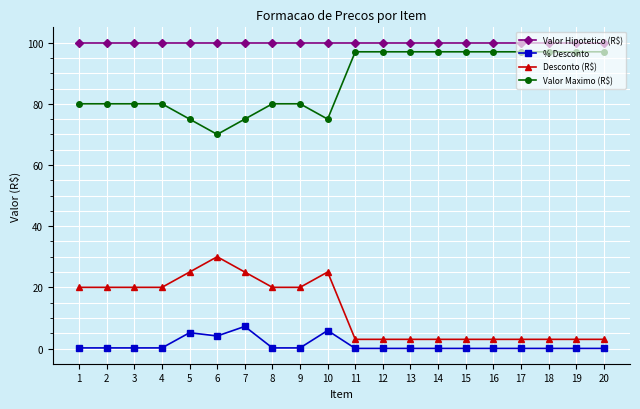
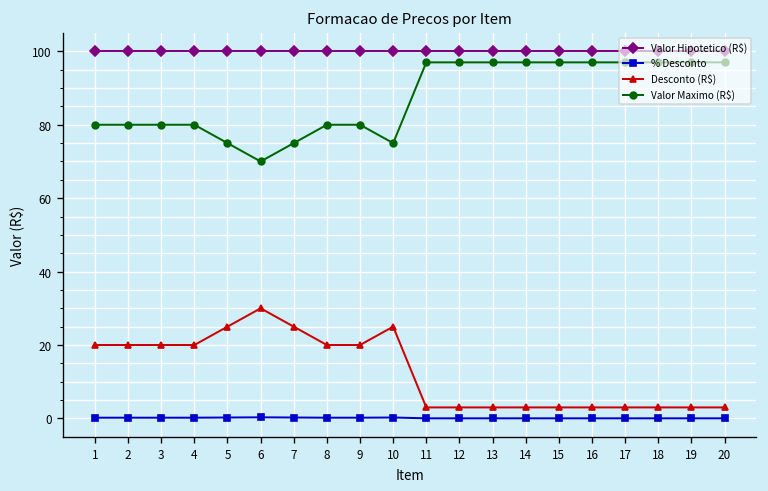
  {
    "Valor Hipotetico (R$)": {
      "1": 100,
      "2": 100,
      "3": 100,
      "4": 100,
      "5": 100,
      "6": 100,
      "7": 100,
      "8": 100,
      "9": 100,
      "10": 100,
      "11": 100,
      "12": 100,
      "13": 100,
      "14": 100,
      "15": 100,
      "16": 100
    },
    "% Desconto": {
      "1": 0,
      "2": 0,
      "3": 0,
      "4": 0,
-     "5": 5,
-     "6": 4,
-     "7": 7,
+     "5": 0,
+     "6": 0,
+     "7": 0,
      "8": 0,
      "9": 0,
-     "10": 6,
+     "10": 0,
      "11": 0,
      "12": 0,
      "13": 0,
      "14": 0,
      "15": 0,
      "16": 0,
      "17": 0,
      "18": 0,
      "19": 0,
      "20": 0
    },
    "Desconto (R$)": {
      "1": 20,
      "2": 20,
      "3": 20,
      "4": 20,
      "5": 25,
      "6": 30,
      "7": 25,
      "8": 20,
      "9": 20,
      "10": 25,
      "11": 3,
      "12": 3,
      "13": 3,
      "14": 3,
      "15": 3,
      "16": 3,
      "17": 3,
      "18": 3,
      "19": 3,
      "20": 3
    },
    "Valor Maximo (R$)": {
      "1": 80,
      "2": 80,
      "3": 80,
      "4": 80,
      "5": 75,
      "6": 70,
      "7": 75,
      "8": 80,
      "9": 80,
      "10": 75,
      "11": 97,
      "12": 97,
      "13": 97,
      "14": 97,
      "15": 97,
      "16": 97
    }
  }
